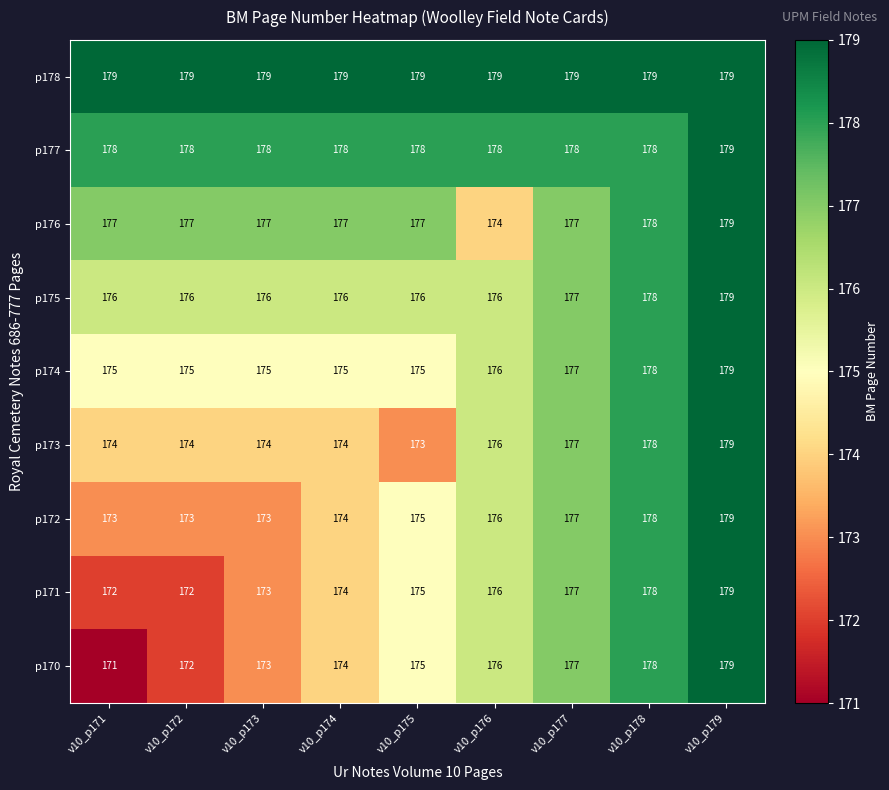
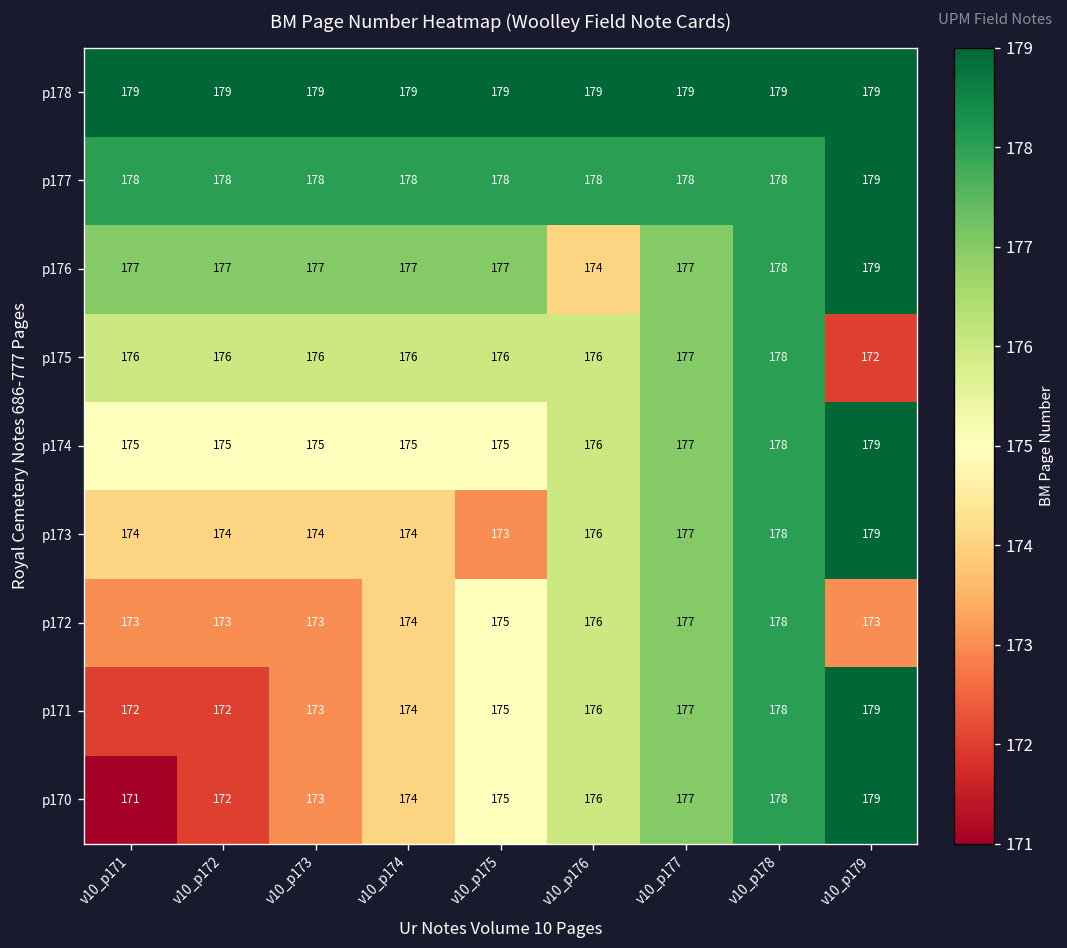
  {
    "p178": {
      "v10_p171": 179,
      "v10_p172": 179,
      "v10_p173": 179,
      "v10_p174": 179,
      "v10_p175": 179,
      "v10_p176": 179,
      "v10_p177": 179,
      "v10_p178": 179,
      "v10_p179": 179
    },
    "p177": {
      "v10_p171": 178,
      "v10_p172": 178,
      "v10_p173": 178,
      "v10_p174": 178,
      "v10_p175": 178,
      "v10_p176": 178,
      "v10_p177": 178,
      "v10_p178": 178,
      "v10_p179": 179
    },
    "p176": {
      "v10_p171": 177,
      "v10_p172": 177,
      "v10_p173": 177,
      "v10_p174": 177,
      "v10_p175": 177,
      "v10_p176": 174,
      "v10_p177": 177,
      "v10_p178": 178,
      "v10_p179": 179
    },
    "p175": {
      "v10_p171": 176,
      "v10_p172": 176,
      "v10_p173": 176,
      "v10_p174": 176,
      "v10_p175": 176,
      "v10_p176": 176,
      "v10_p177": 177,
      "v10_p178": 178,
-     "v10_p179": 179
+     "v10_p179": 172
    },
    "p174": {
      "v10_p171": 175,
      "v10_p172": 175,
      "v10_p173": 175,
      "v10_p174": 175,
      "v10_p175": 175,
      "v10_p176": 176,
      "v10_p177": 177,
      "v10_p178": 178,
      "v10_p179": 179
    },
    "p173": {
      "v10_p171": 174,
      "v10_p172": 174,
      "v10_p173": 174,
      "v10_p174": 174,
      "v10_p175": 173,
      "v10_p176": 176,
      "v10_p177": 177,
      "v10_p178": 178,
      "v10_p179": 179
    },
    "p172": {
      "v10_p171": 173,
      "v10_p172": 173,
      "v10_p173": 173,
      "v10_p174": 174,
      "v10_p175": 175,
      "v10_p176": 176,
      "v10_p177": 177,
      "v10_p178": 178,
-     "v10_p179": 179
+     "v10_p179": 173
    },
    "p171": {
      "v10_p171": 172,
      "v10_p172": 172,
      "v10_p173": 173,
      "v10_p174": 174,
      "v10_p175": 175,
      "v10_p176": 176,
      "v10_p177": 177,
      "v10_p178": 178,
      "v10_p179": 179
    },
    "p170": {
      "v10_p171": 171,
      "v10_p172": 172,
      "v10_p173": 173,
      "v10_p174": 174,
      "v10_p175": 175,
      "v10_p176": 176,
      "v10_p177": 177,
      "v10_p178": 178,
      "v10_p179": 179
    }
  }
